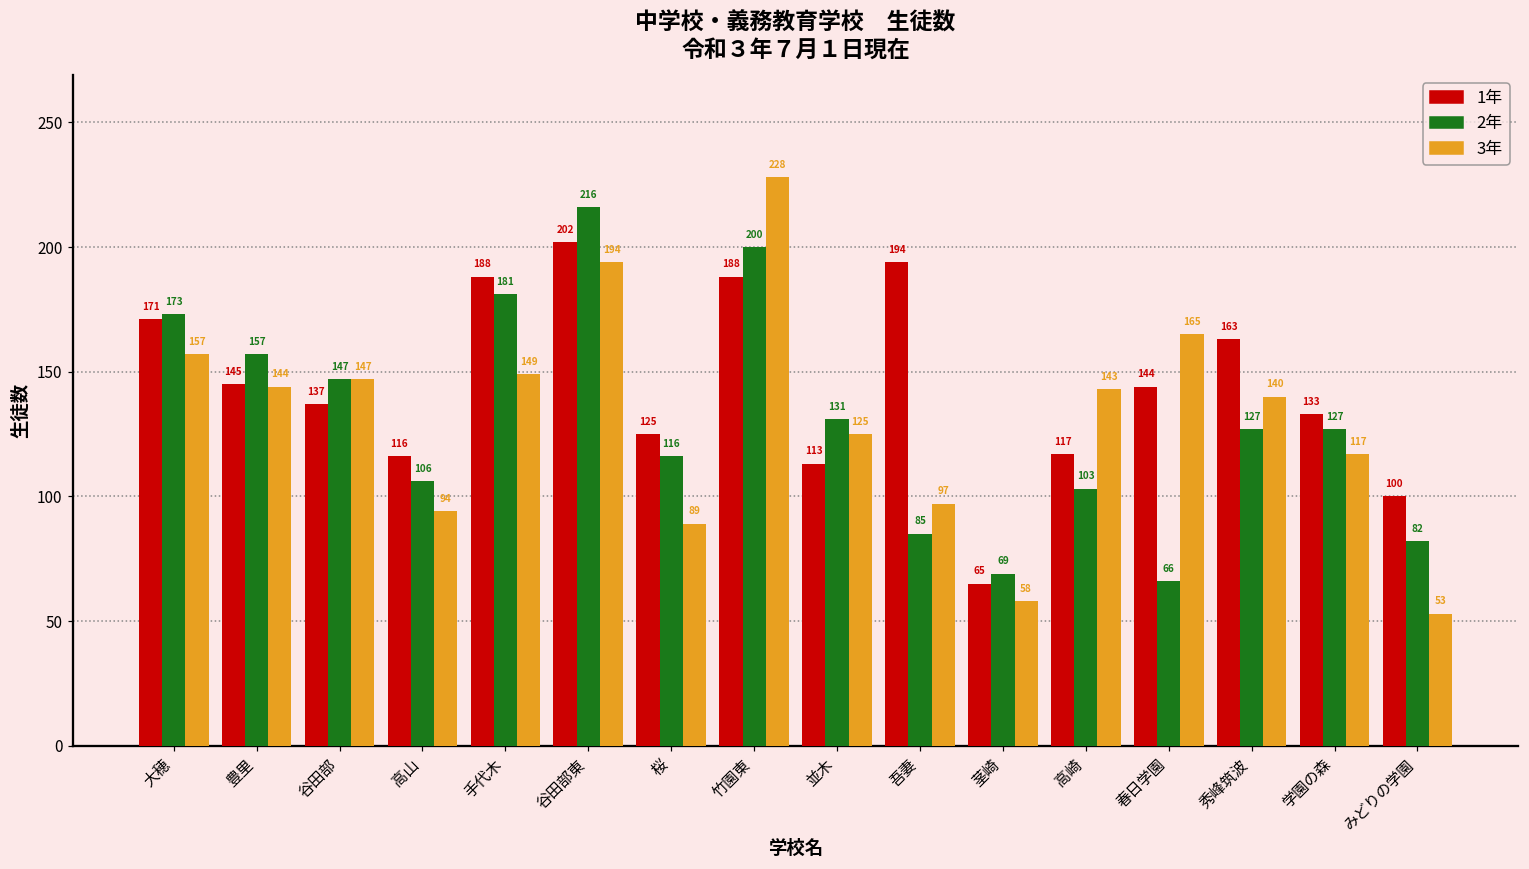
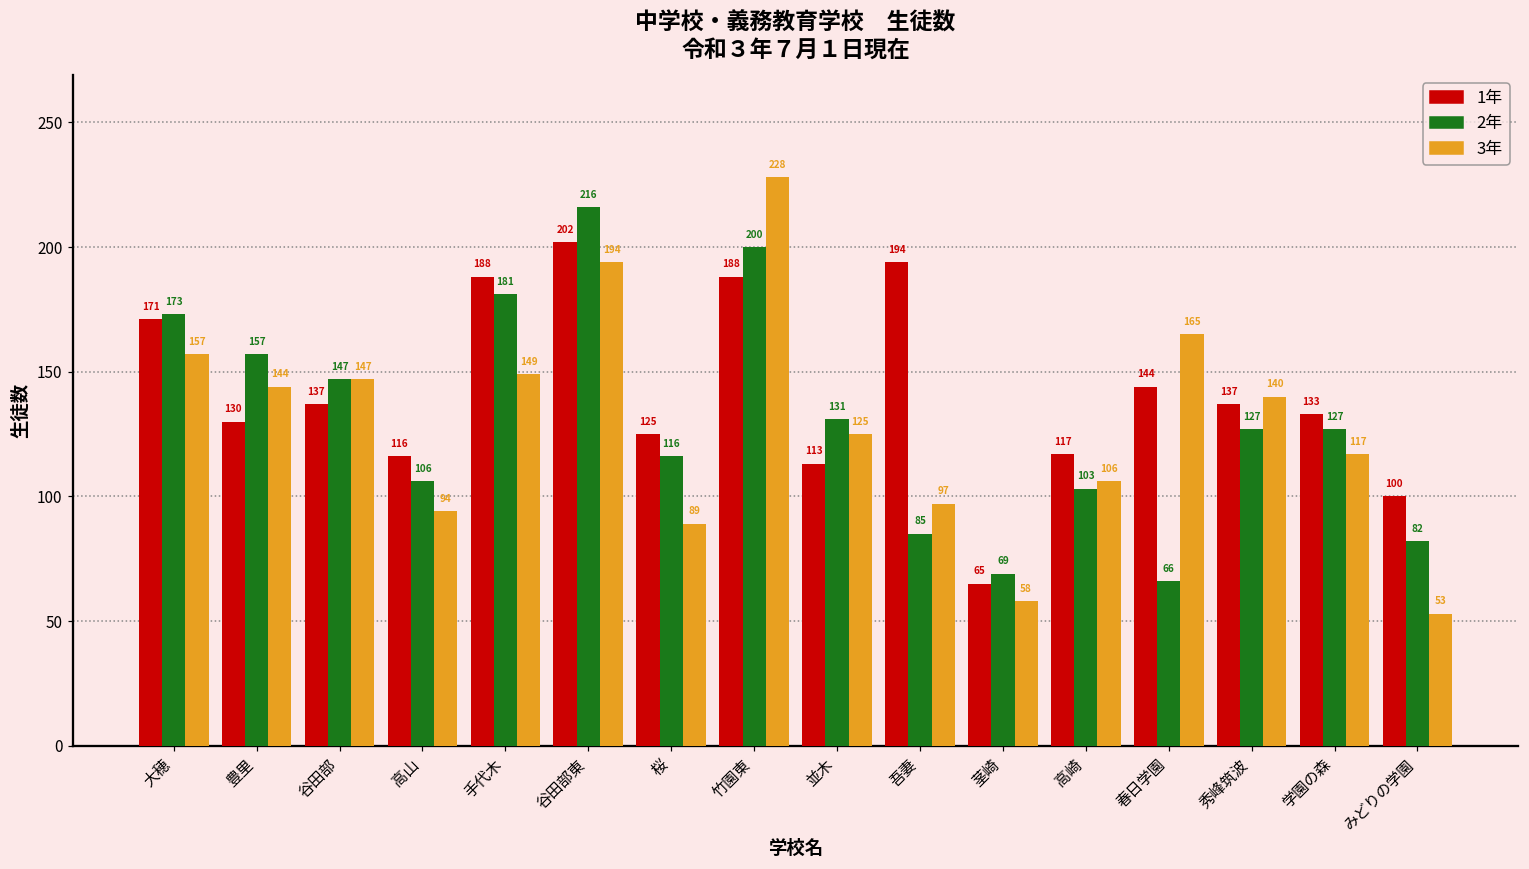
  {
    "1年": {
      "大穂": 171,
-     "豊里": 145,
+     "豊里": 130,
      "谷田部": 137,
      "高山": 116,
      "手代木": 188,
      "谷田部東": 202,
      "桜": 125,
      "竹園東": 188,
      "並木": 113,
      "吾妻": 194,
      "茎崎": 65,
      "高崎": 117,
      "春日学園": 144,
-     "秀峰筑波": 163,
+     "秀峰筑波": 137,
      "学園の森": 133,
      "みどりの学園": 100
    },
    "2年": {
      "大穂": 173,
      "豊里": 157,
      "谷田部": 147,
      "高山": 106,
      "手代木": 181,
      "谷田部東": 216,
      "桜": 116,
      "竹園東": 200,
      "並木": 131,
      "吾妻": 85,
      "茎崎": 69,
      "高崎": 103,
      "春日学園": 66,
      "秀峰筑波": 127,
      "学園の森": 127,
      "みどりの学園": 82
    },
    "3年": {
      "大穂": 157,
      "豊里": 144,
      "谷田部": 147,
      "高山": 94,
      "手代木": 149,
      "谷田部東": 194,
      "桜": 89,
      "竹園東": 228,
      "並木": 125,
      "吾妻": 97,
      "茎崎": 58,
-     "高崎": 143,
+     "高崎": 106,
      "春日学園": 165,
      "秀峰筑波": 140,
      "学園の森": 117,
      "みどりの学園": 53
    }
  }
